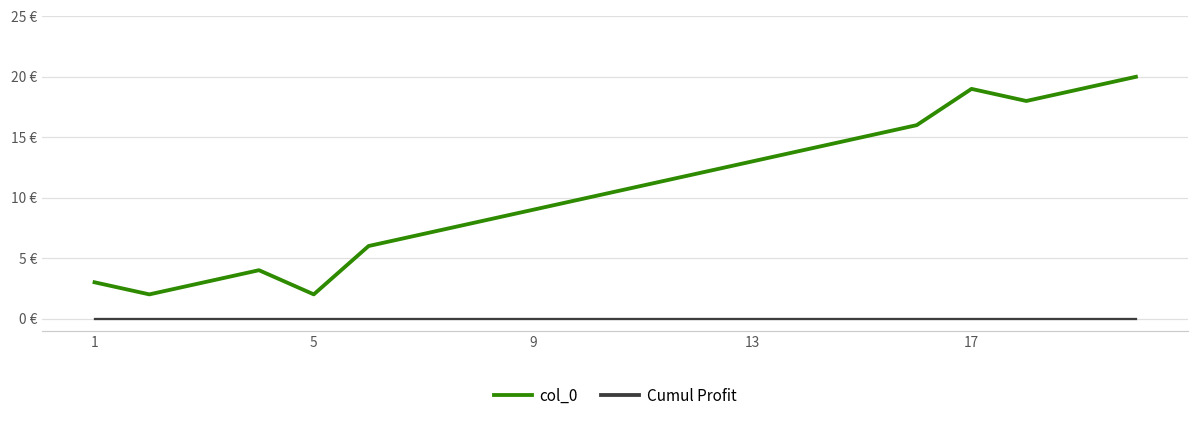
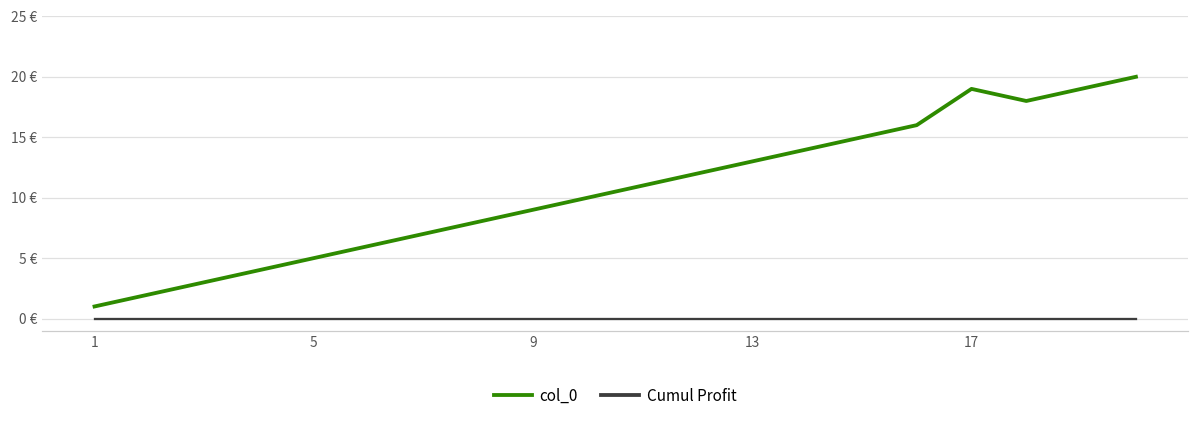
  {
    "col_0": {
-     "1": "3 €",
-     "5": "2 €",
+     "1": "1 €",
+     "5": "5 €",
      "9": "9 €",
      "13": "13 €",
      "17": "19 €"
    },
    "Cumul Profit": {
      "1": "0 €",
      "5": "0 €",
      "9": "0 €",
      "13": "0 €",
      "17": "0 €"
    }
  }
